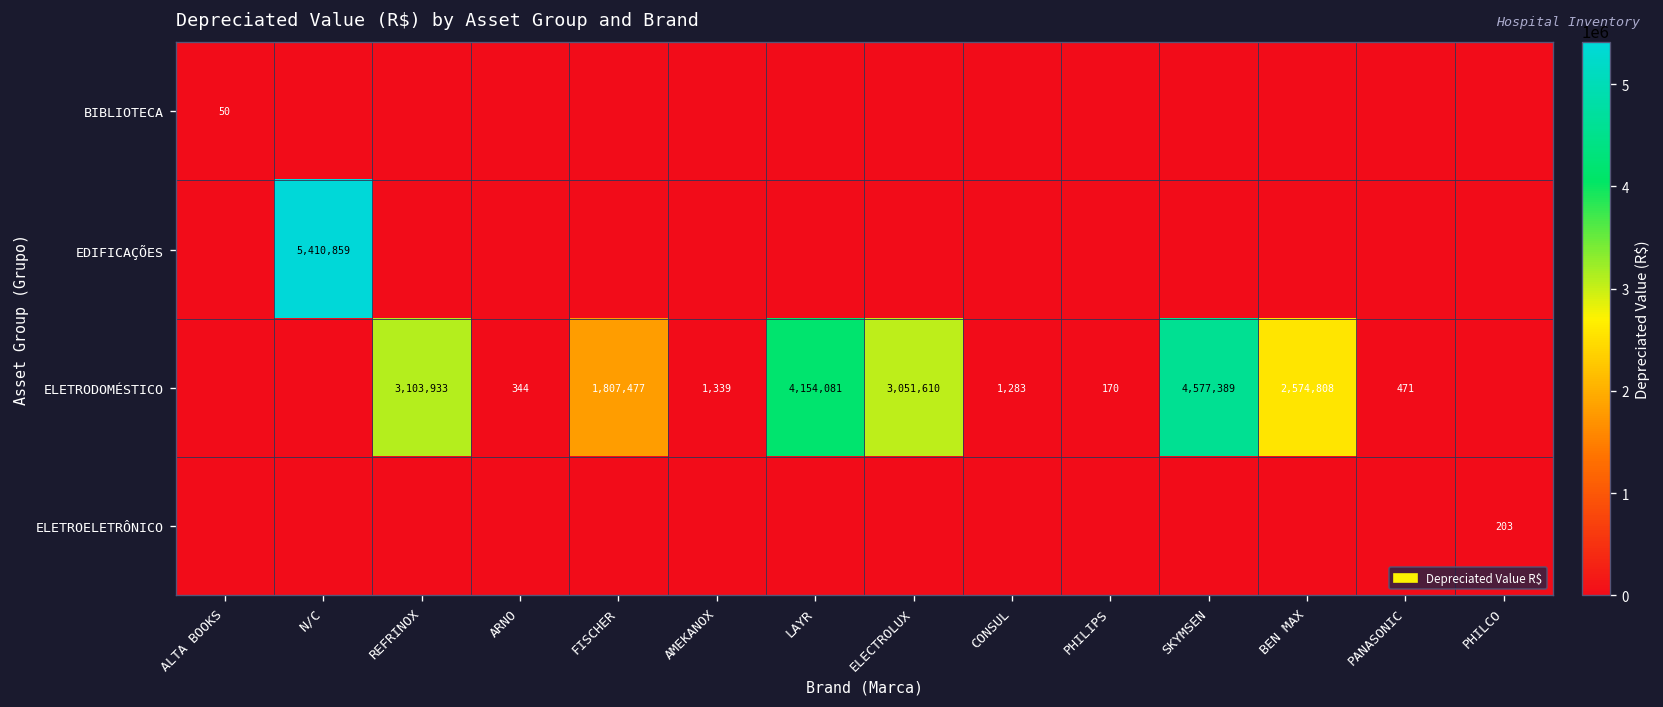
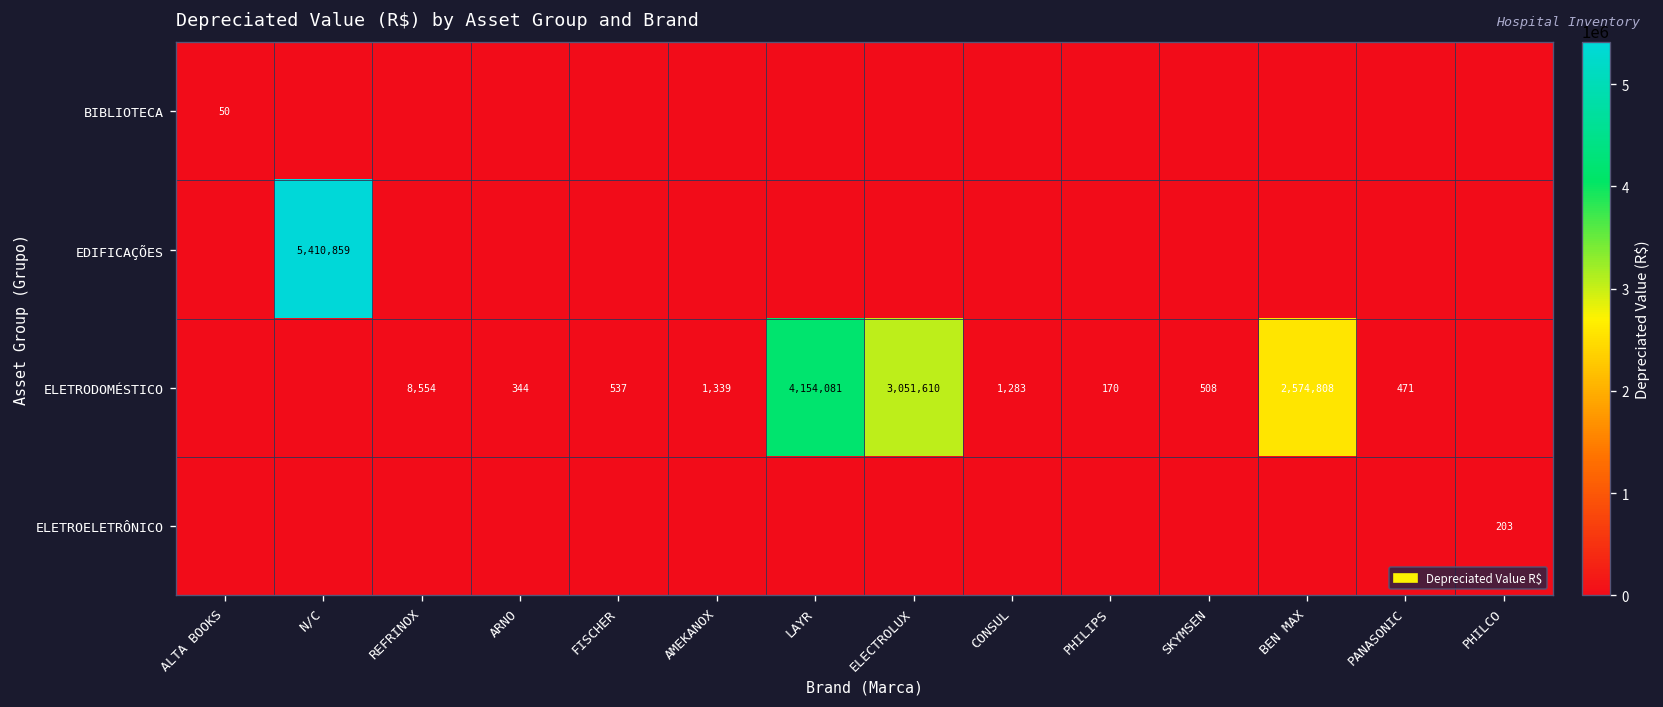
  {
    "BIBLIOTECA": {
      "ALTA BOOKS": "50"
    },
    "EDIFICAÇÕES": {
      "N/C": "5,410,859"
    },
    "ELETRODOMÉSTICO": {
-     "REFRINOX": "3,103,933",
+     "REFRINOX": "8,554",
      "ARNO": "344",
-     "FISCHER": "1,807,477",
+     "FISCHER": "537",
      "AMEKANOX": "1,339",
      "LAYR": "4,154,081",
      "ELECTROLUX": "3,051,610",
      "CONSUL": "1,283",
      "PHILIPS": "170",
-     "SKYMSEN": "4,577,389",
+     "SKYMSEN": "508",
      "BEN MAX": "2,574,808",
      "PANASONIC": "471"
    },
    "ELETROELETRÔNICO": {
      "PHILCO": "203"
    }
  }
